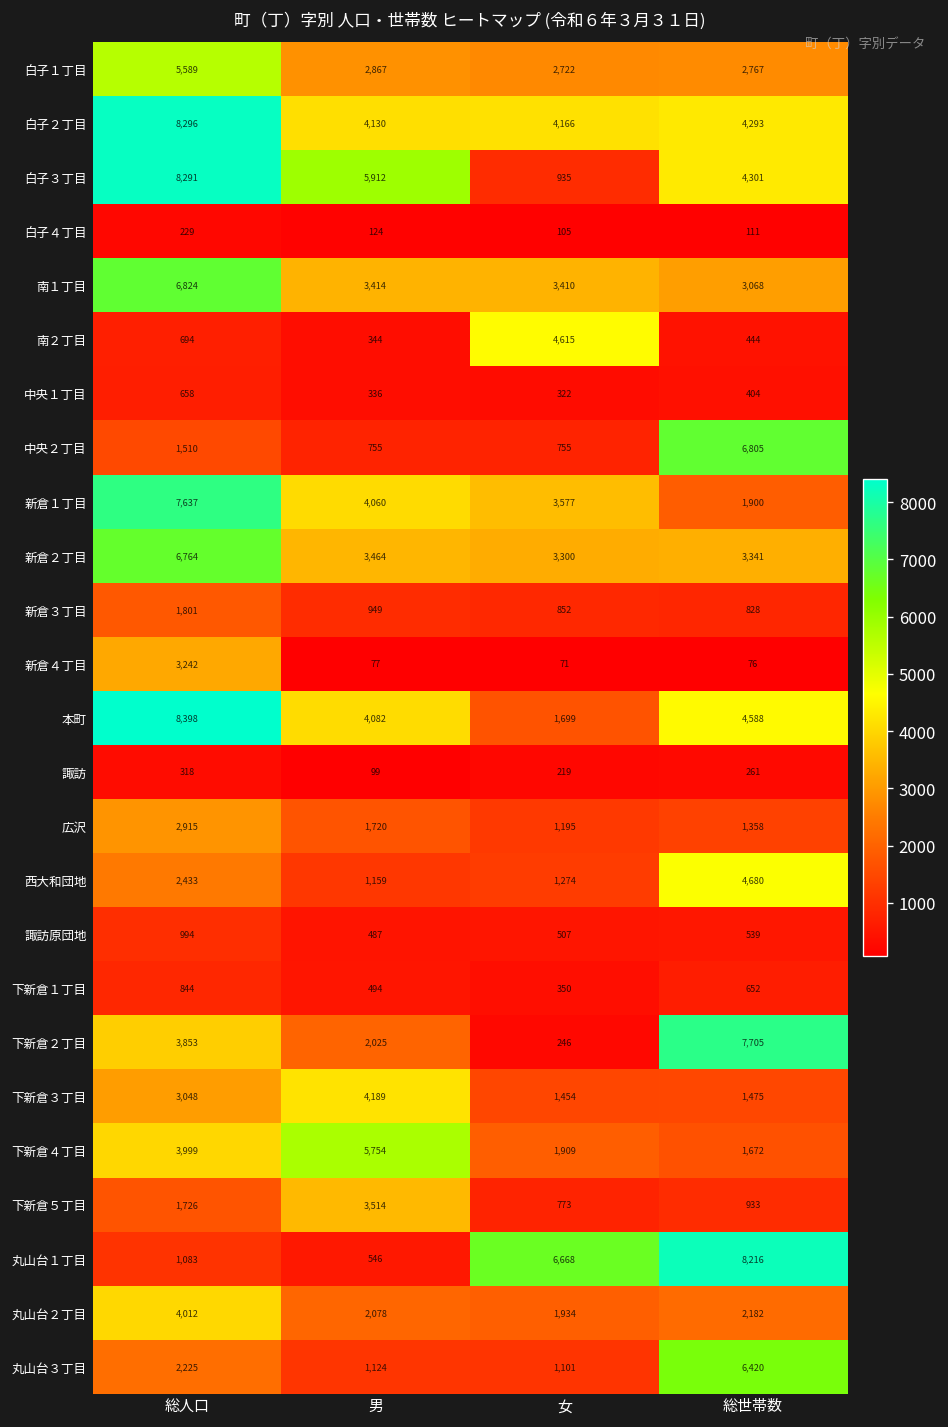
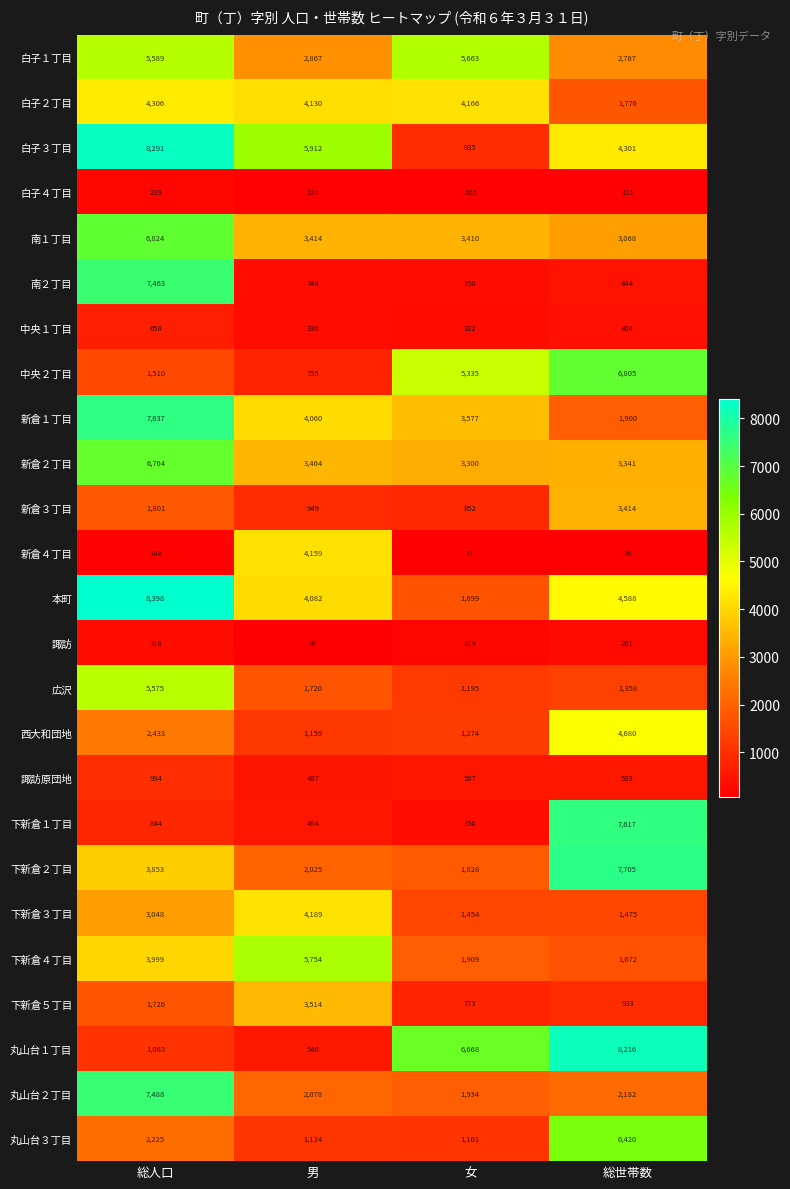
  {
    "白子１丁目": {
      "総人口": "5,589",
      "男": "2,867",
-     "女": "2,722",
+     "女": "5,663",
      "総世帯数": "2,767"
    },
    "白子２丁目": {
-     "総人口": "8,296",
+     "総人口": "4,306",
      "男": "4,130",
      "女": "4,166",
-     "総世帯数": "4,293"
+     "総世帯数": "1,776"
    },
    "白子３丁目": {
      "総人口": "8,291",
      "男": "5,912",
      "女": "935",
      "総世帯数": "4,301"
    },
    "白子４丁目": {
      "総人口": "229",
      "男": "124",
      "女": "105",
      "総世帯数": "111"
    },
    "南１丁目": {
      "総人口": "6,824",
      "男": "3,414",
      "女": "3,410",
      "総世帯数": "3,068"
    },
    "南２丁目": {
-     "総人口": "694",
+     "総人口": "7,463",
      "男": "344",
-     "女": "4,615",
+     "女": "350",
      "総世帯数": "444"
    },
    "中央１丁目": {
      "総人口": "658",
      "男": "336",
      "女": "322",
      "総世帯数": "404"
    },
    "中央２丁目": {
      "総人口": "1,510",
      "男": "755",
-     "女": "755",
+     "女": "5,335",
      "総世帯数": "6,805"
    },
    "新倉１丁目": {
      "総人口": "7,637",
      "男": "4,060",
      "女": "3,577",
      "総世帯数": "1,900"
    },
    "新倉２丁目": {
      "総人口": "6,764",
      "男": "3,464",
      "女": "3,300",
      "総世帯数": "3,341"
    },
    "新倉３丁目": {
      "総人口": "1,801",
      "男": "949",
      "女": "852",
-     "総世帯数": "828"
+     "総世帯数": "3,414"
    },
    "新倉４丁目": {
-     "総人口": "3,242",
-     "男": "77",
+     "総人口": "148",
+     "男": "4,159",
      "女": "71",
      "総世帯数": "76"
    },
    "本町": {
      "総人口": "8,398",
      "男": "4,082",
      "女": "1,699",
      "総世帯数": "4,588"
    },
    "諏訪": {
      "総人口": "318",
      "男": "99",
      "女": "219",
      "総世帯数": "261"
    },
    "広沢": {
-     "総人口": "2,915",
+     "総人口": "5,575",
      "男": "1,720",
      "女": "1,195",
      "総世帯数": "1,358"
    },
    "西大和団地": {
      "総人口": "2,433",
      "男": "1,159",
      "女": "1,274",
      "総世帯数": "4,680"
    },
    "諏訪原団地": {
      "総人口": "994",
      "男": "487",
      "女": "507",
      "総世帯数": "539"
    },
    "下新倉１丁目": {
      "総人口": "844",
      "男": "494",
      "女": "350",
-     "総世帯数": "652"
+     "総世帯数": "7,617"
    },
    "下新倉２丁目": {
      "総人口": "3,853",
      "男": "2,025",
-     "女": "246",
+     "女": "1,828",
      "総世帯数": "7,705"
    },
    "下新倉３丁目": {
      "総人口": "3,048",
      "男": "4,189",
      "女": "1,454",
      "総世帯数": "1,475"
    },
    "下新倉４丁目": {
      "総人口": "3,999",
      "男": "5,754",
      "女": "1,909",
      "総世帯数": "1,672"
    },
    "下新倉５丁目": {
      "総人口": "1,726",
      "男": "3,514",
      "女": "773",
      "総世帯数": "933"
    },
    "丸山台１丁目": {
      "総人口": "1,083",
      "男": "546",
      "女": "6,668",
      "総世帯数": "8,216"
    },
    "丸山台２丁目": {
-     "総人口": "4,012",
+     "総人口": "7,488",
      "男": "2,078",
      "女": "1,934",
      "総世帯数": "2,182"
    },
    "丸山台３丁目": {
      "総人口": "2,225",
      "男": "1,124",
      "女": "1,101",
      "総世帯数": "6,420"
    }
  }
